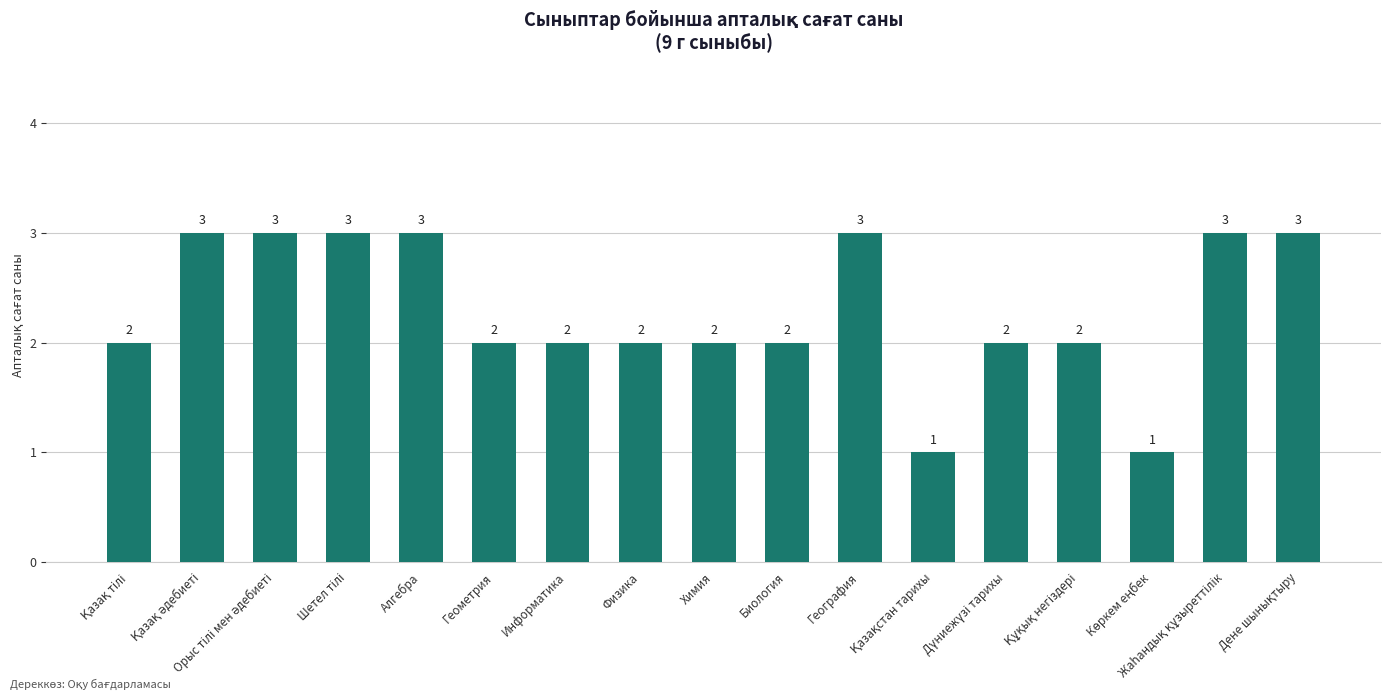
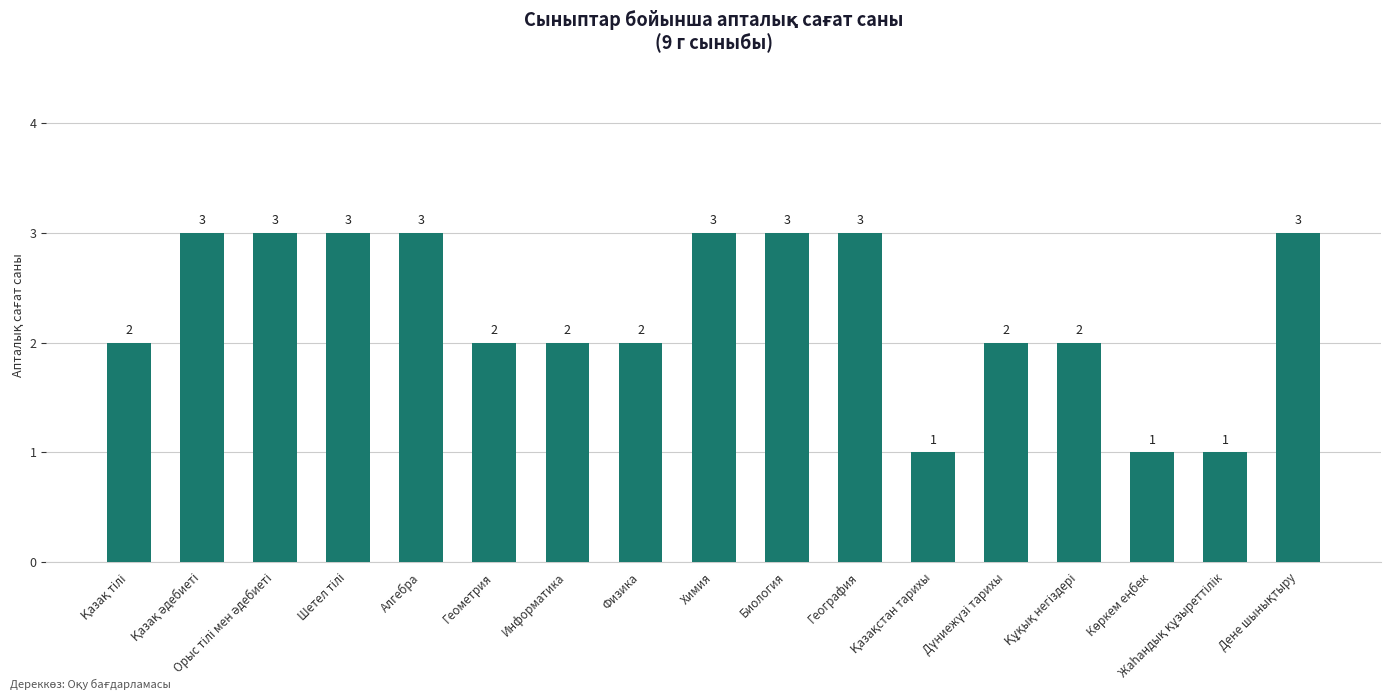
  {
    "Қазақ тілі": 2,
    "Қазақ әдебиеті": 3,
    "Орыс тілі мен әдебиеті": 3,
    "Шетел тілі": 3,
    "Алгебра": 3,
    "Геометрия": 2,
    "Информатика": 2,
    "Физика": 2,
-   "Химия": 2,
-   "Биология": 2,
+   "Химия": 3,
+   "Биология": 3,
    "География": 3,
    "Қазақстан тарихы": 1,
    "Дүниежүзі тарихы": 2,
    "Құқық негіздері": 2,
    "Көркем еңбек": 1,
-   "Жаһандық құзыреттілік": 3,
+   "Жаһандық құзыреттілік": 1,
    "Дене шынықтыру": 3
  }
